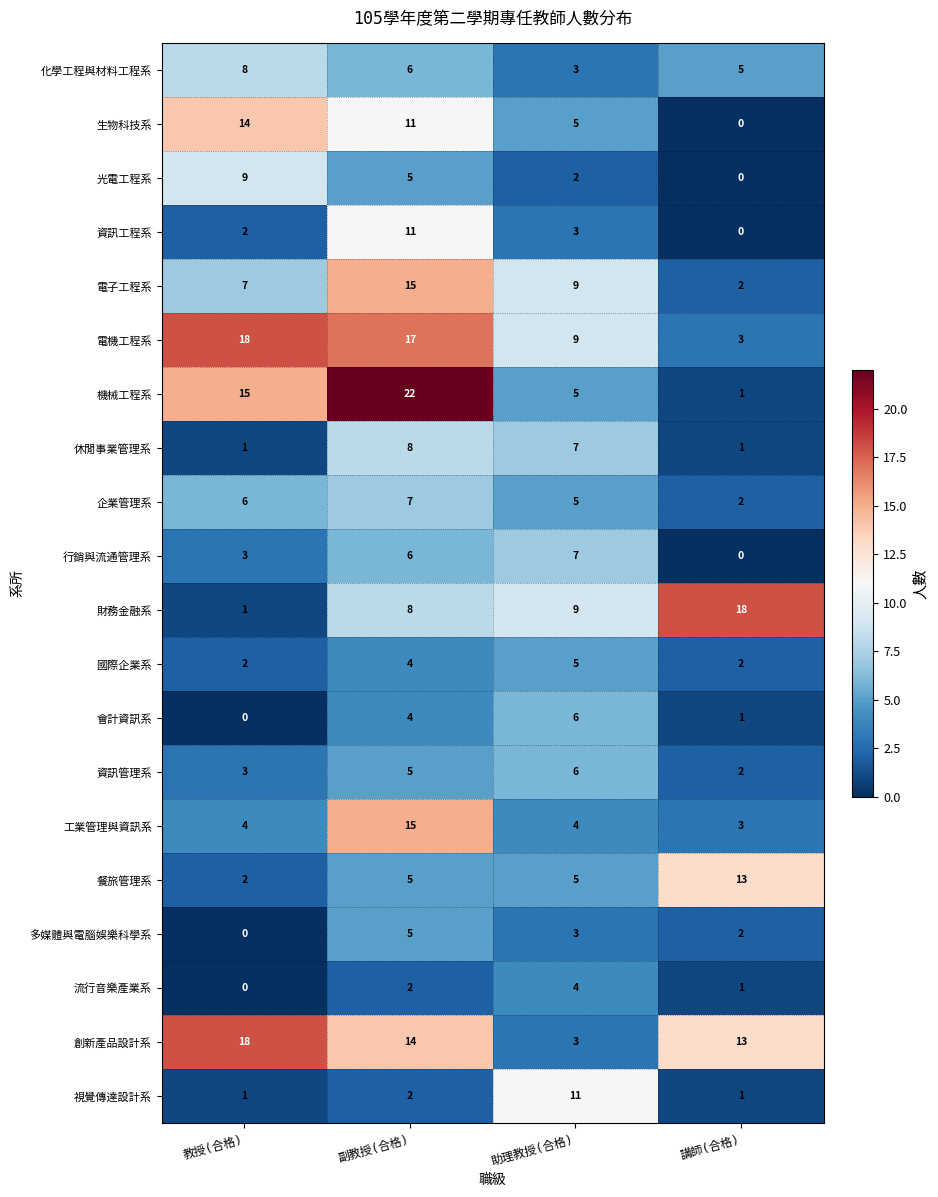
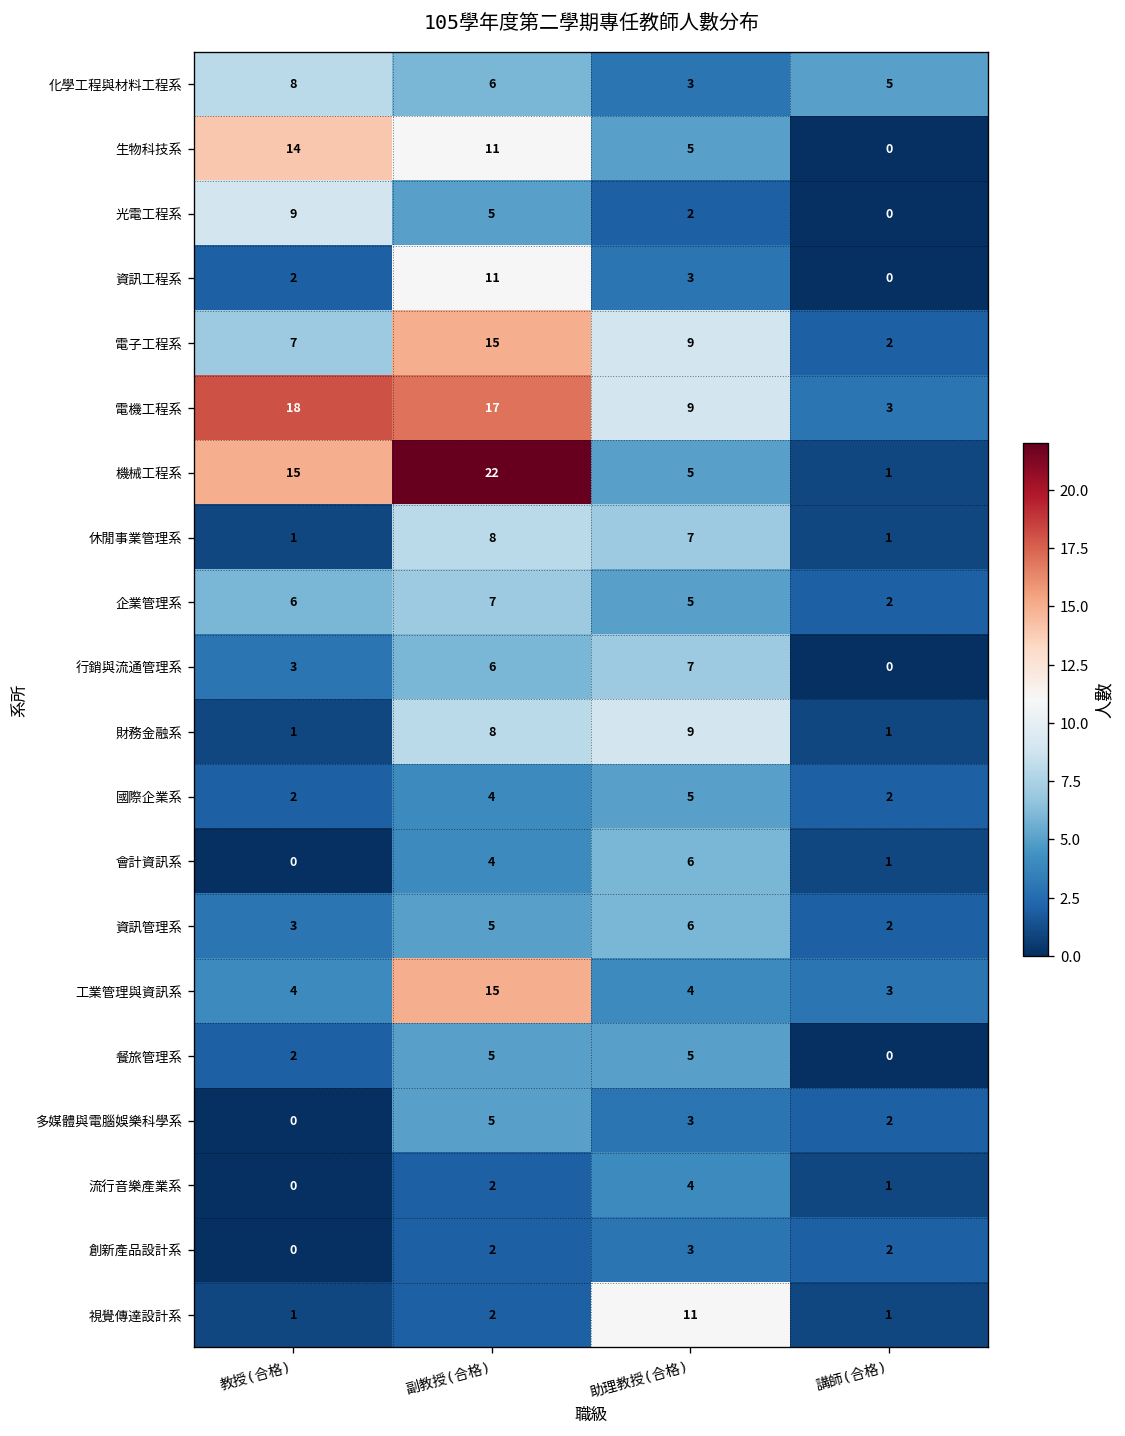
  {
    "化學工程與材料工程系": {
      "教授(合格)": 8,
      "副教授(合格)": 6,
      "助理教授(合格)": 3,
      "講師(合格)": 5
    },
    "生物科技系": {
      "教授(合格)": 14,
      "副教授(合格)": 11,
      "助理教授(合格)": 5,
      "講師(合格)": 0
    },
    "光電工程系": {
      "教授(合格)": 9,
      "副教授(合格)": 5,
      "助理教授(合格)": 2,
      "講師(合格)": 0
    },
    "資訊工程系": {
      "教授(合格)": 2,
      "副教授(合格)": 11,
      "助理教授(合格)": 3,
      "講師(合格)": 0
    },
    "電子工程系": {
      "教授(合格)": 7,
      "副教授(合格)": 15,
      "助理教授(合格)": 9,
      "講師(合格)": 2
    },
    "電機工程系": {
      "教授(合格)": 18,
      "副教授(合格)": 17,
      "助理教授(合格)": 9,
      "講師(合格)": 3
    },
    "機械工程系": {
      "教授(合格)": 15,
      "副教授(合格)": 22,
      "助理教授(合格)": 5,
      "講師(合格)": 1
    },
    "休閒事業管理系": {
      "教授(合格)": 1,
      "副教授(合格)": 8,
      "助理教授(合格)": 7,
      "講師(合格)": 1
    },
    "企業管理系": {
      "教授(合格)": 6,
      "副教授(合格)": 7,
      "助理教授(合格)": 5,
      "講師(合格)": 2
    },
    "行銷與流通管理系": {
      "教授(合格)": 3,
      "副教授(合格)": 6,
      "助理教授(合格)": 7,
      "講師(合格)": 0
    },
    "財務金融系": {
      "教授(合格)": 1,
      "副教授(合格)": 8,
      "助理教授(合格)": 9,
-     "講師(合格)": 18
+     "講師(合格)": 1
    },
    "國際企業系": {
      "教授(合格)": 2,
      "副教授(合格)": 4,
      "助理教授(合格)": 5,
      "講師(合格)": 2
    },
    "會計資訊系": {
      "教授(合格)": 0,
      "副教授(合格)": 4,
      "助理教授(合格)": 6,
      "講師(合格)": 1
    },
    "資訊管理系": {
      "教授(合格)": 3,
      "副教授(合格)": 5,
      "助理教授(合格)": 6,
      "講師(合格)": 2
    },
    "工業管理與資訊系": {
      "教授(合格)": 4,
      "副教授(合格)": 15,
      "助理教授(合格)": 4,
      "講師(合格)": 3
    },
    "餐旅管理系": {
      "教授(合格)": 2,
      "副教授(合格)": 5,
      "助理教授(合格)": 5,
-     "講師(合格)": 13
+     "講師(合格)": 0
    },
    "多媒體與電腦娛樂科學系": {
      "教授(合格)": 0,
      "副教授(合格)": 5,
      "助理教授(合格)": 3,
      "講師(合格)": 2
    },
    "流行音樂產業系": {
      "教授(合格)": 0,
      "副教授(合格)": 2,
      "助理教授(合格)": 4,
      "講師(合格)": 1
    },
    "創新產品設計系": {
-     "教授(合格)": 18,
-     "副教授(合格)": 14,
+     "教授(合格)": 0,
+     "副教授(合格)": 2,
      "助理教授(合格)": 3,
-     "講師(合格)": 13
+     "講師(合格)": 2
    },
    "視覺傳達設計系": {
      "教授(合格)": 1,
      "副教授(合格)": 2,
      "助理教授(合格)": 11,
      "講師(合格)": 1
    }
  }
